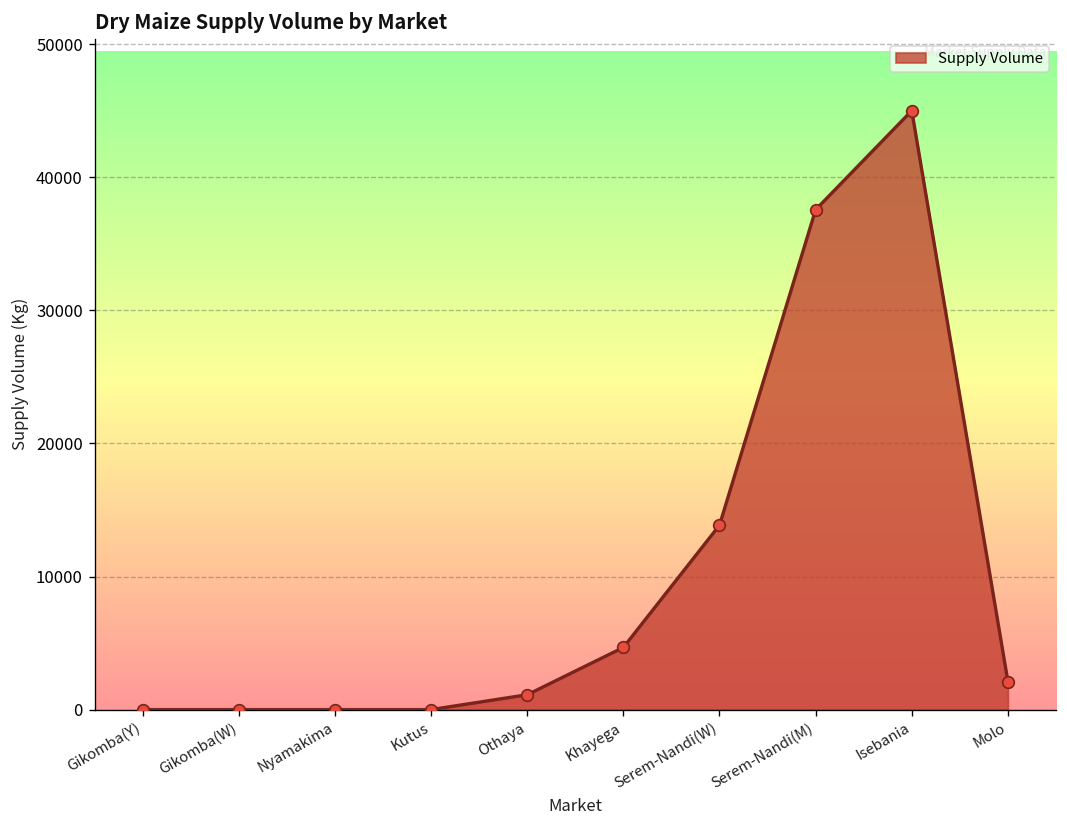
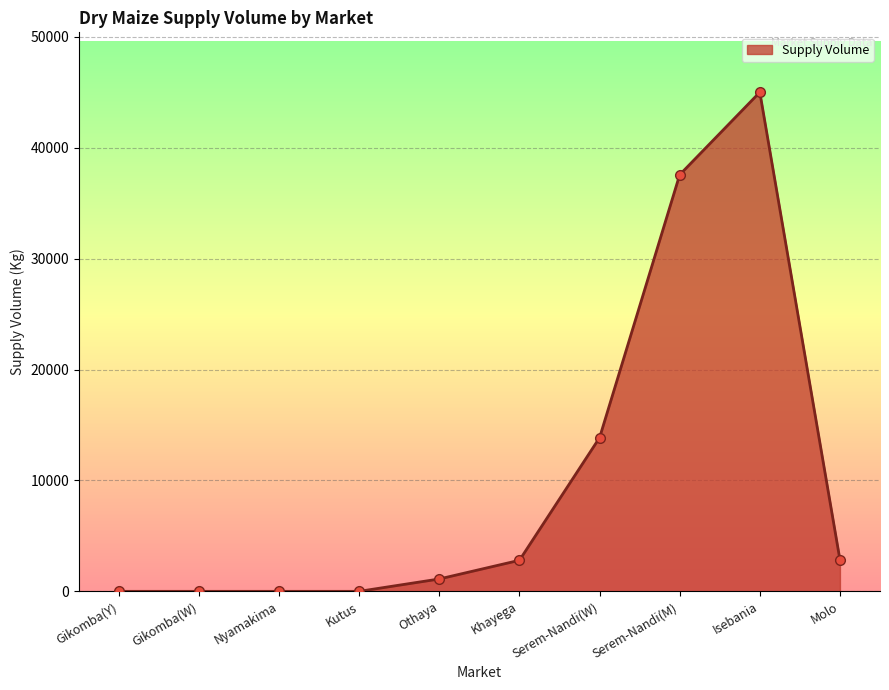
  {
    "Gikomba(Y)": 0,
    "Gikomba(W)": 0,
    "Nyamakima": 0,
    "Kutus": 0,
    "Othaya": 1100,
-   "Khayega": 4700,
+   "Khayega": 2800,
    "Serem-Nandi(W)": 13900,
    "Serem-Nandi(M)": 37600,
    "Isebania": 45000,
-   "Molo": 2100
+   "Molo": 2800
  }
